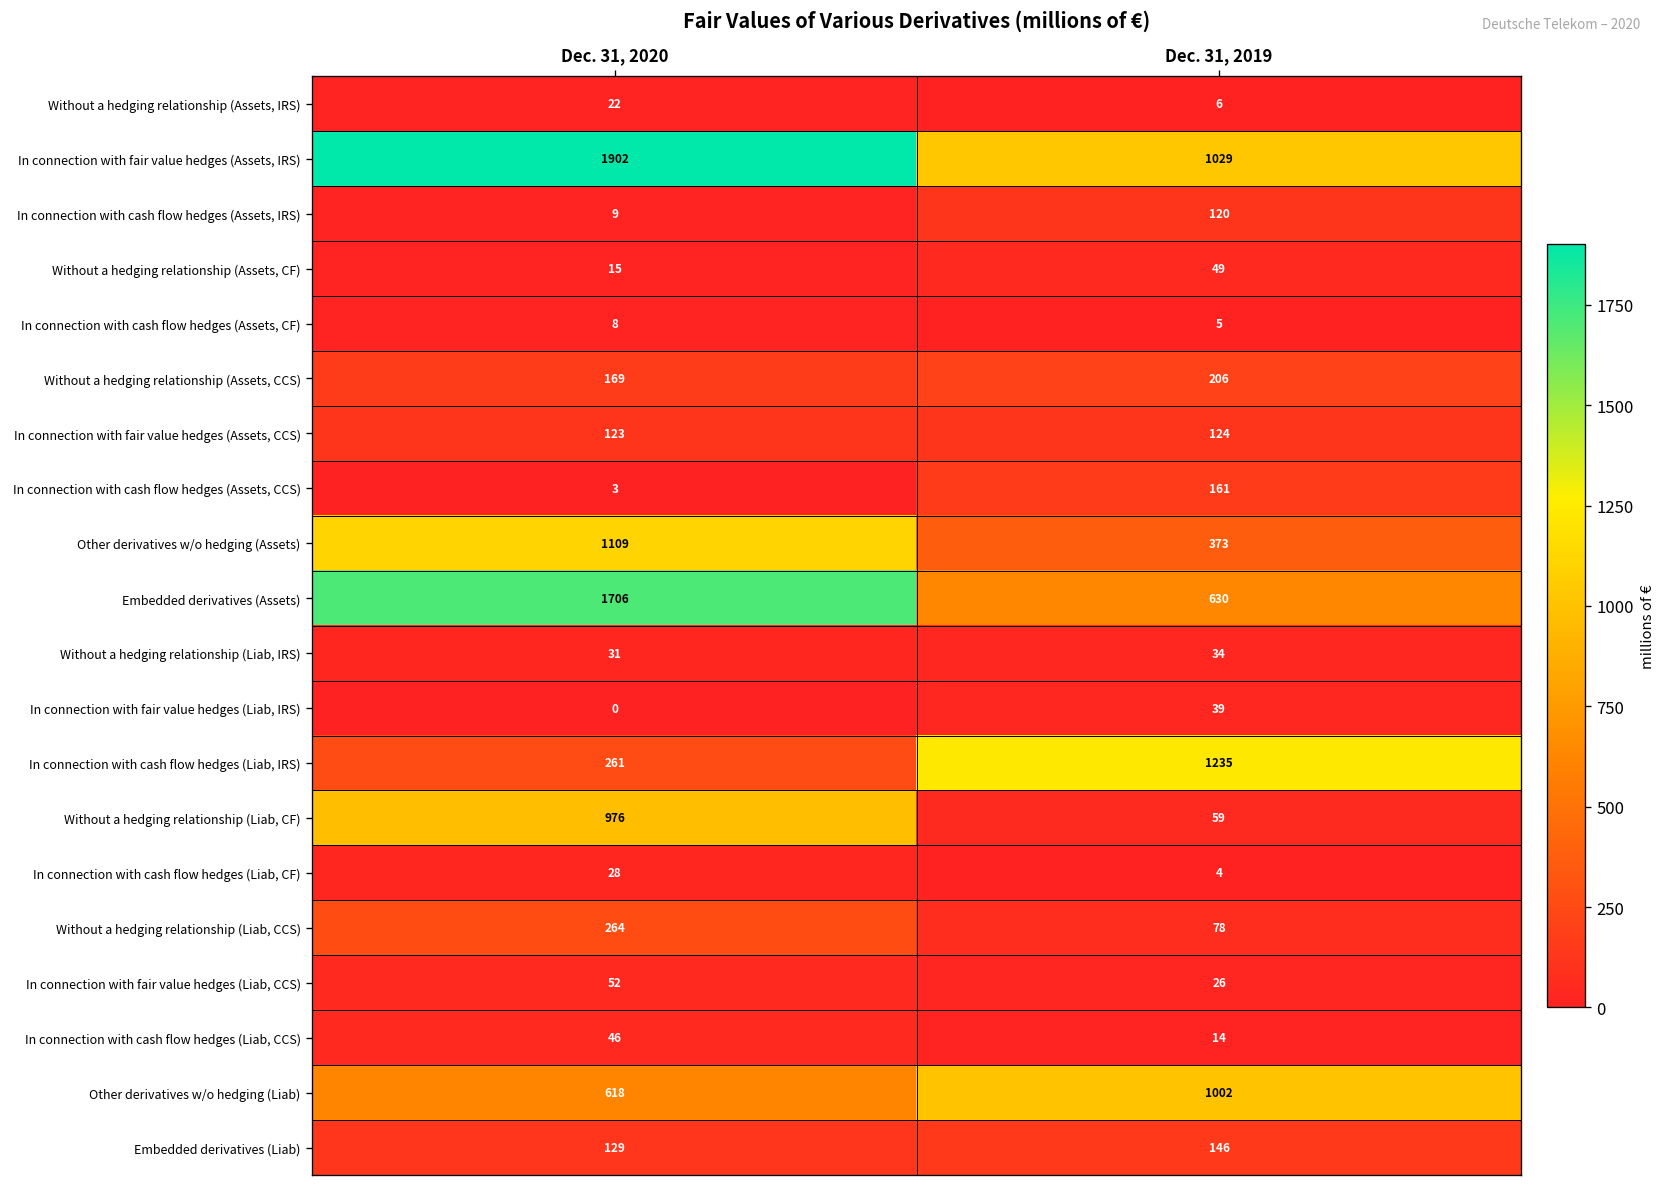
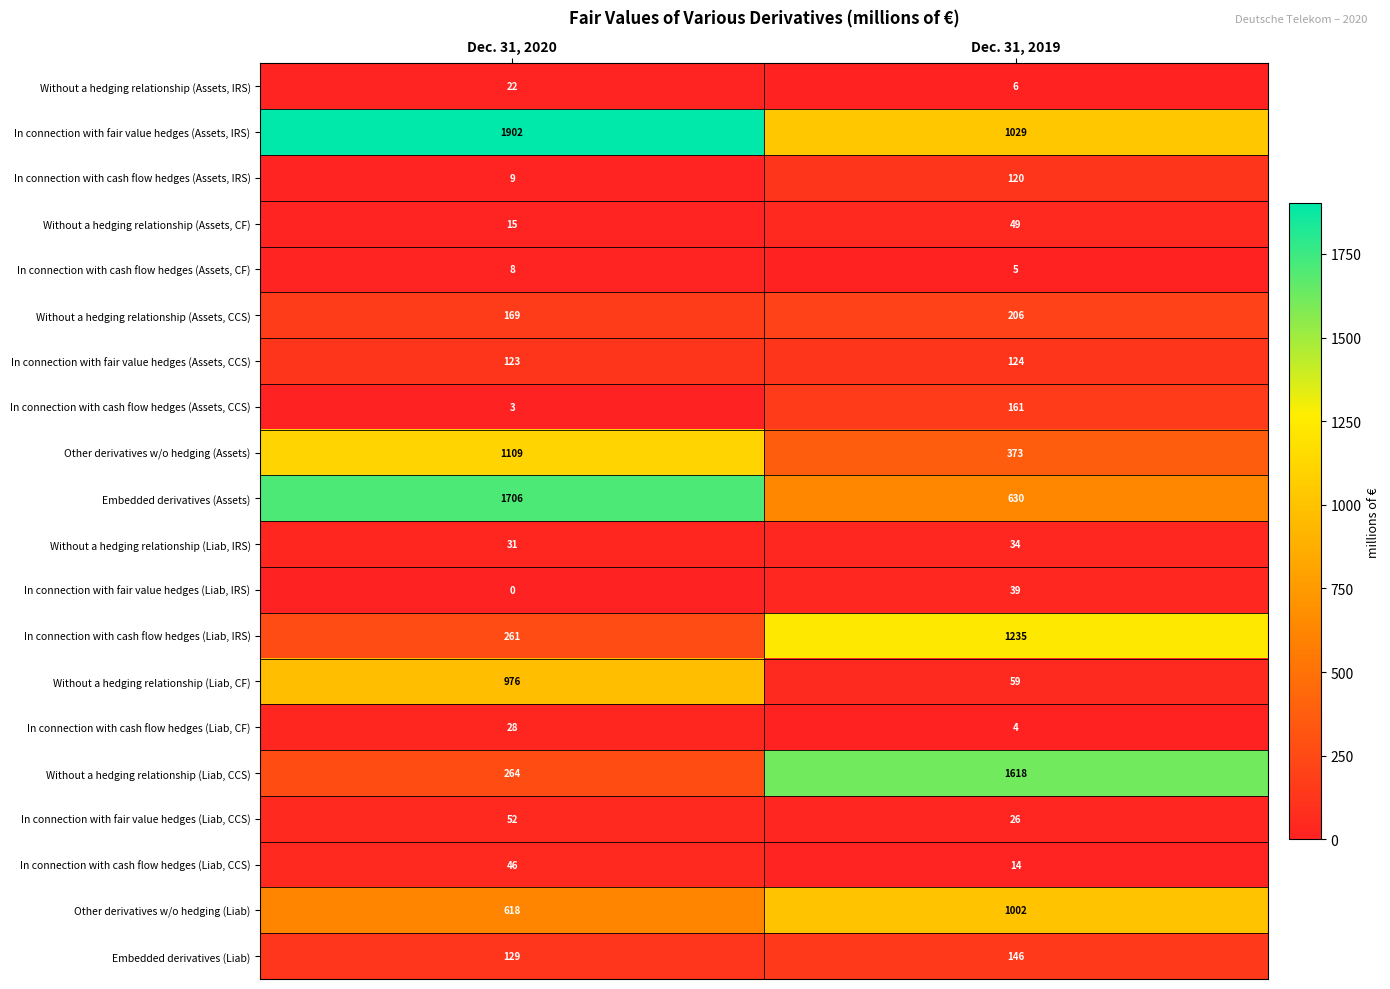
  {
    "Without a hedging relationship (Assets, IRS)": {
      "Dec. 31, 2020": 22,
      "Dec. 31, 2019": 6
    },
    "In connection with fair value hedges (Assets, IRS)": {
      "Dec. 31, 2020": 1902,
      "Dec. 31, 2019": 1029
    },
    "In connection with cash flow hedges (Assets, IRS)": {
      "Dec. 31, 2020": 9,
      "Dec. 31, 2019": 120
    },
    "Without a hedging relationship (Assets, CF)": {
      "Dec. 31, 2020": 15,
      "Dec. 31, 2019": 49
    },
    "In connection with cash flow hedges (Assets, CF)": {
      "Dec. 31, 2020": 8,
      "Dec. 31, 2019": 5
    },
    "Without a hedging relationship (Assets, CCS)": {
      "Dec. 31, 2020": 169,
      "Dec. 31, 2019": 206
    },
    "In connection with fair value hedges (Assets, CCS)": {
      "Dec. 31, 2020": 123,
      "Dec. 31, 2019": 124
    },
    "In connection with cash flow hedges (Assets, CCS)": {
      "Dec. 31, 2020": 3,
      "Dec. 31, 2019": 161
    },
    "Other derivatives w/o hedging (Assets)": {
      "Dec. 31, 2020": 1109,
      "Dec. 31, 2019": 373
    },
    "Embedded derivatives (Assets)": {
      "Dec. 31, 2020": 1706,
      "Dec. 31, 2019": 630
    },
    "Without a hedging relationship (Liab, IRS)": {
      "Dec. 31, 2020": 31,
      "Dec. 31, 2019": 34
    },
    "In connection with fair value hedges (Liab, IRS)": {
      "Dec. 31, 2020": 0,
      "Dec. 31, 2019": 39
    },
    "In connection with cash flow hedges (Liab, IRS)": {
      "Dec. 31, 2020": 261,
      "Dec. 31, 2019": 1235
    },
    "Without a hedging relationship (Liab, CF)": {
      "Dec. 31, 2020": 976,
      "Dec. 31, 2019": 59
    },
    "In connection with cash flow hedges (Liab, CF)": {
      "Dec. 31, 2020": 28,
      "Dec. 31, 2019": 4
    },
    "Without a hedging relationship (Liab, CCS)": {
      "Dec. 31, 2020": 264,
-     "Dec. 31, 2019": 78
+     "Dec. 31, 2019": 1618
    },
    "In connection with fair value hedges (Liab, CCS)": {
      "Dec. 31, 2020": 52,
      "Dec. 31, 2019": 26
    },
    "In connection with cash flow hedges (Liab, CCS)": {
      "Dec. 31, 2020": 46,
      "Dec. 31, 2019": 14
    },
    "Other derivatives w/o hedging (Liab)": {
      "Dec. 31, 2020": 618,
      "Dec. 31, 2019": 1002
    },
    "Embedded derivatives (Liab)": {
      "Dec. 31, 2020": 129,
      "Dec. 31, 2019": 146
    }
  }
